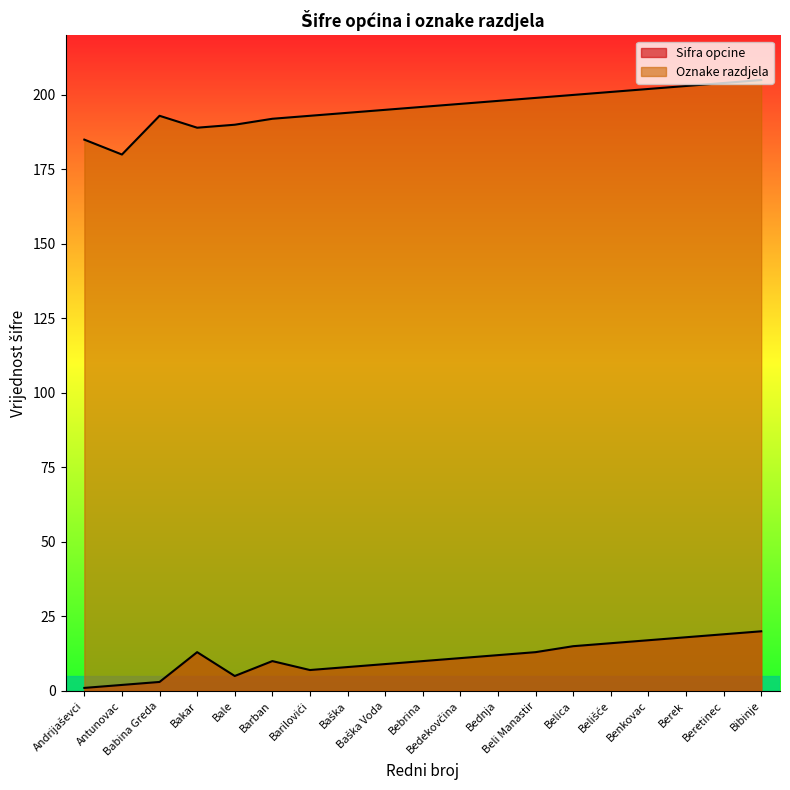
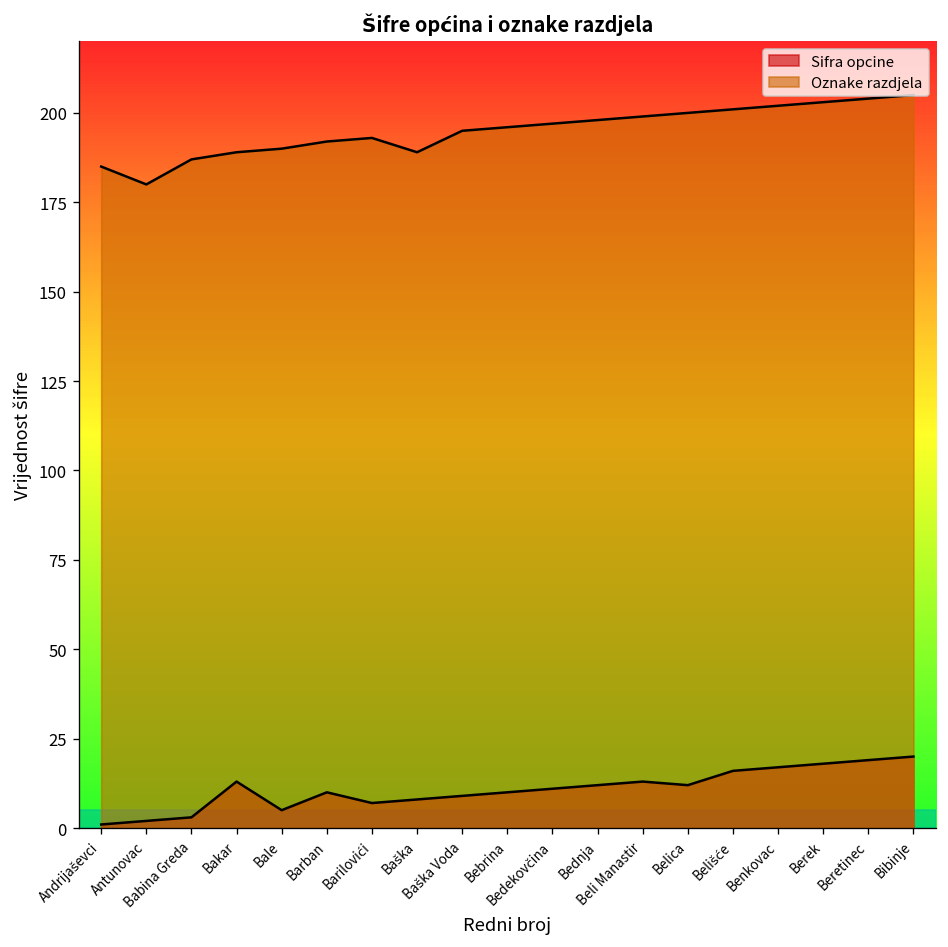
  {
    "Sifra opcine": {
      "Bakar": 13,
      "Barban": 10,
      "Barilovići": 7,
      "Baška": 8,
      "Baška Voda": 9,
      "Bebrina": 10,
      "Bedekovčina": 11,
      "Bednja": 12,
      "Beli Manastir": 13,
-     "Belica": 15,
+     "Belica": 12,
      "Belišće": 16,
      "Benkovac": 17,
      "Berek": 18,
      "Beretinec": 19,
      "Bibinje": 20
    },
    "Oznake razdjela": {
      "Andrijaševci": 185,
      "Antunovac": 180,
-     "Babina Greda": 193,
+     "Babina Greda": 187,
      "Bakar": 189,
      "Bale": 190,
      "Barban": 192,
      "Barilovići": 193,
-     "Baška": 194,
+     "Baška": 189,
      "Baška Voda": 195,
      "Bebrina": 196,
      "Bedekovčina": 197,
      "Bednja": 198,
      "Beli Manastir": 199,
      "Belica": 200,
      "Belišće": 201,
      "Benkovac": 202,
      "Berek": 203
    }
  }
